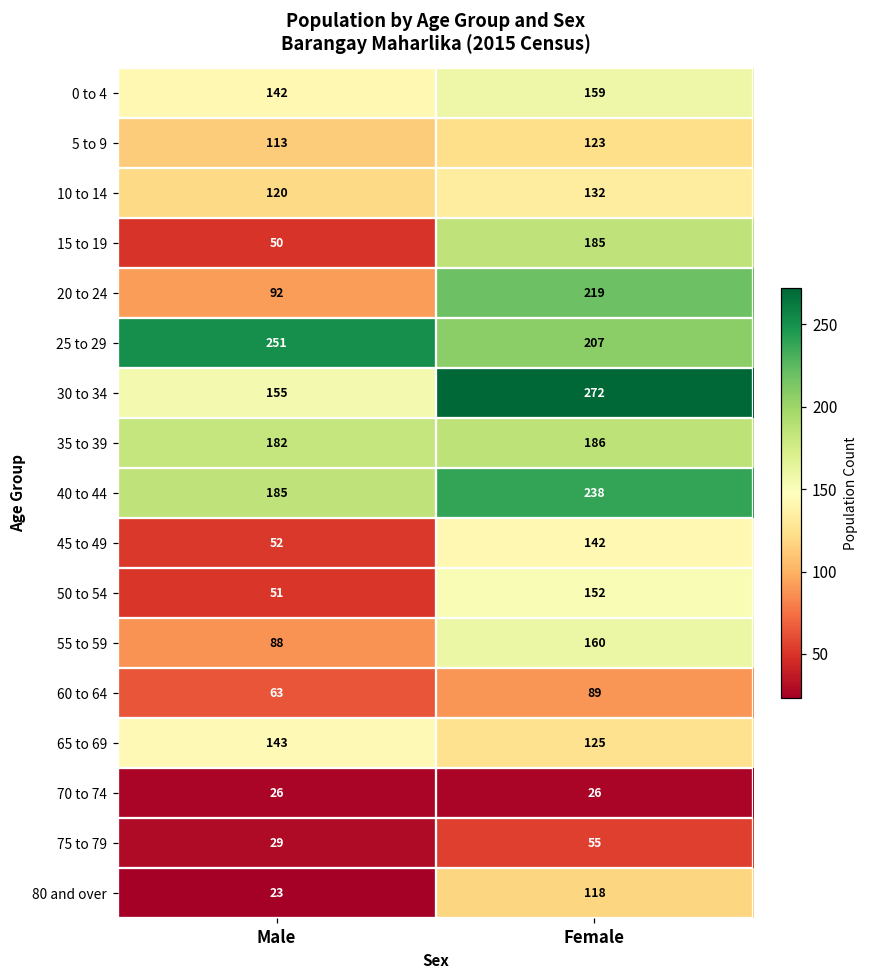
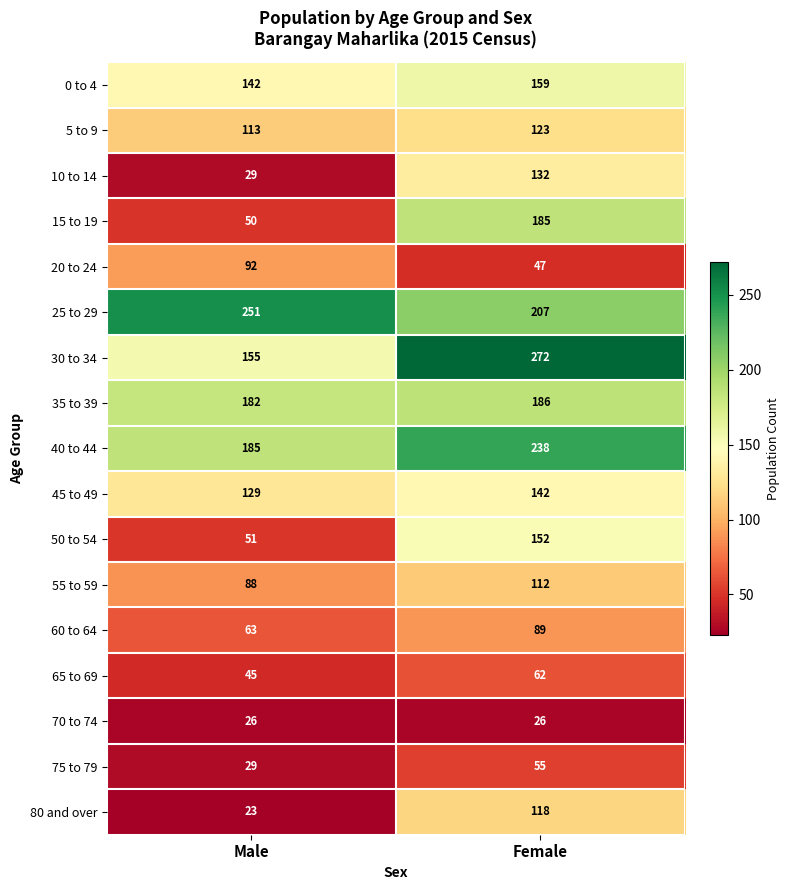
  {
    "0 to 4": {
      "Male": 142,
      "Female": 159
    },
    "5 to 9": {
      "Male": 113,
      "Female": 123
    },
    "10 to 14": {
-     "Male": 120,
+     "Male": 29,
      "Female": 132
    },
    "15 to 19": {
      "Male": 50,
      "Female": 185
    },
    "20 to 24": {
      "Male": 92,
-     "Female": 219
+     "Female": 47
    },
    "25 to 29": {
      "Male": 251,
      "Female": 207
    },
    "30 to 34": {
      "Male": 155,
      "Female": 272
    },
    "35 to 39": {
      "Male": 182,
      "Female": 186
    },
    "40 to 44": {
      "Male": 185,
      "Female": 238
    },
    "45 to 49": {
-     "Male": 52,
+     "Male": 129,
      "Female": 142
    },
    "50 to 54": {
      "Male": 51,
      "Female": 152
    },
    "55 to 59": {
      "Male": 88,
-     "Female": 160
+     "Female": 112
    },
    "60 to 64": {
      "Male": 63,
      "Female": 89
    },
    "65 to 69": {
-     "Male": 143,
-     "Female": 125
+     "Male": 45,
+     "Female": 62
    },
    "70 to 74": {
      "Male": 26,
      "Female": 26
    },
    "75 to 79": {
      "Male": 29,
      "Female": 55
    },
    "80 and over": {
      "Male": 23,
      "Female": 118
    }
  }
